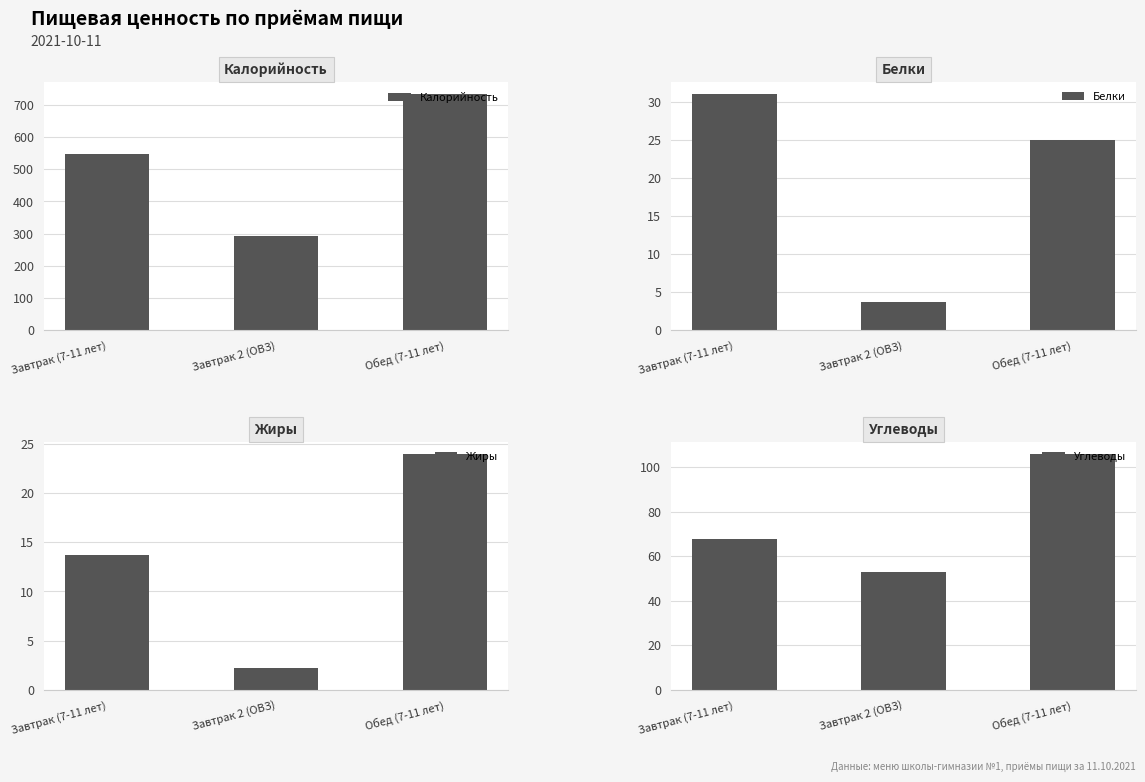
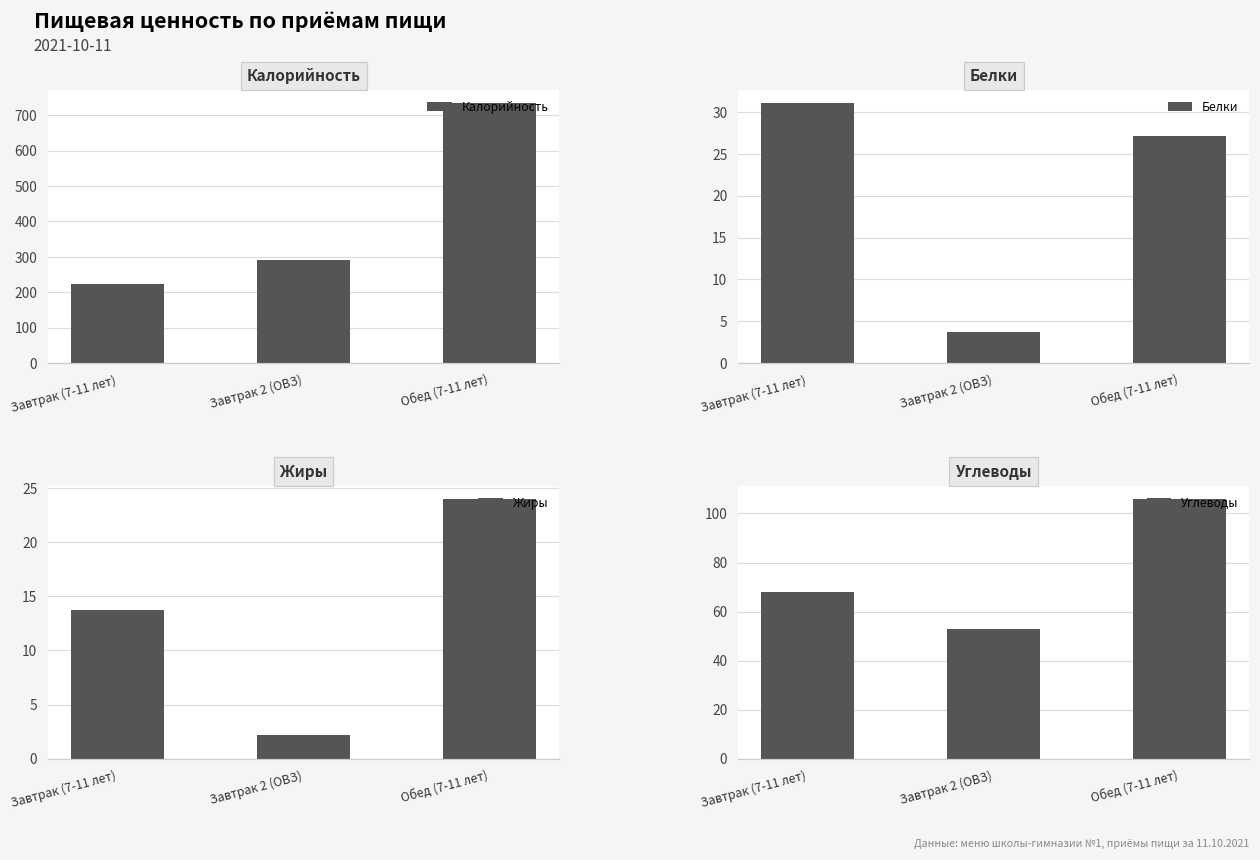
  {
    "Калорийность": {
-     "Завтрак (7-11 лет)": 550,
+     "Завтрак (7-11 лет)": 220,
      "Завтрак 2 (ОВЗ)": 290,
      "Обед (7-11 лет)": 740
    },
    "Белки": {
      "Завтрак (7-11 лет)": 31,
      "Завтрак 2 (ОВЗ)": 4,
-     "Обед (7-11 лет)": 25
+     "Обед (7-11 лет)": 27
    },
    "Жиры": {
      "Завтрак (7-11 лет)": 14,
      "Завтрак 2 (ОВЗ)": 2,
      "Обед (7-11 лет)": 24
    },
    "Углеводы": {
      "Завтрак (7-11 лет)": 68,
      "Завтрак 2 (ОВЗ)": 53,
      "Обед (7-11 лет)": 106
    }
  }
